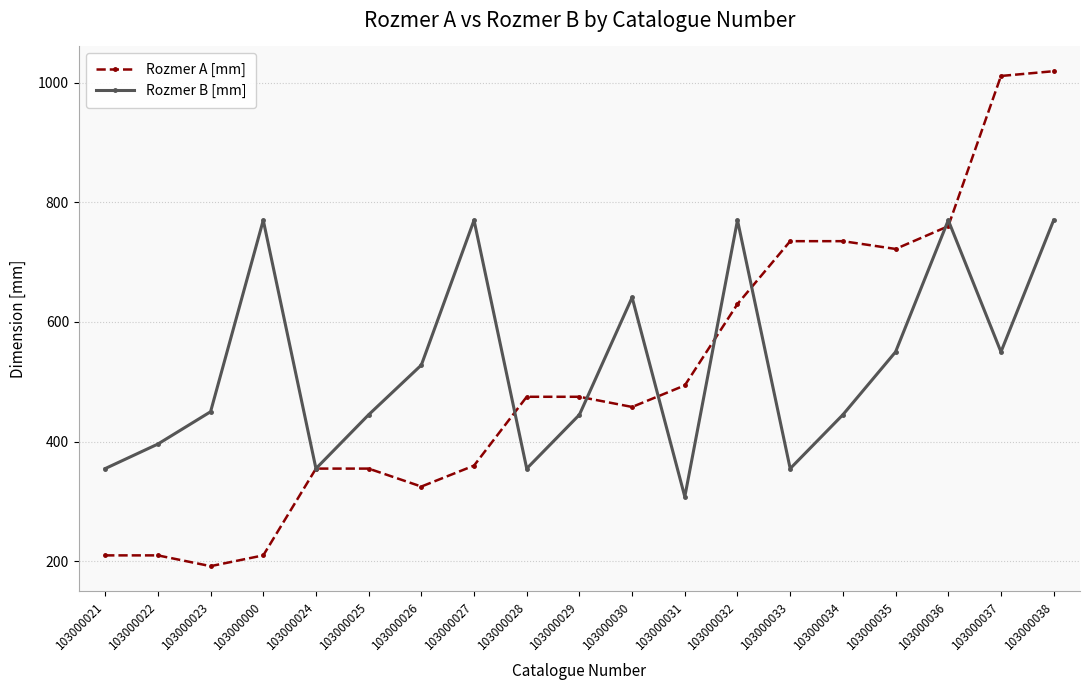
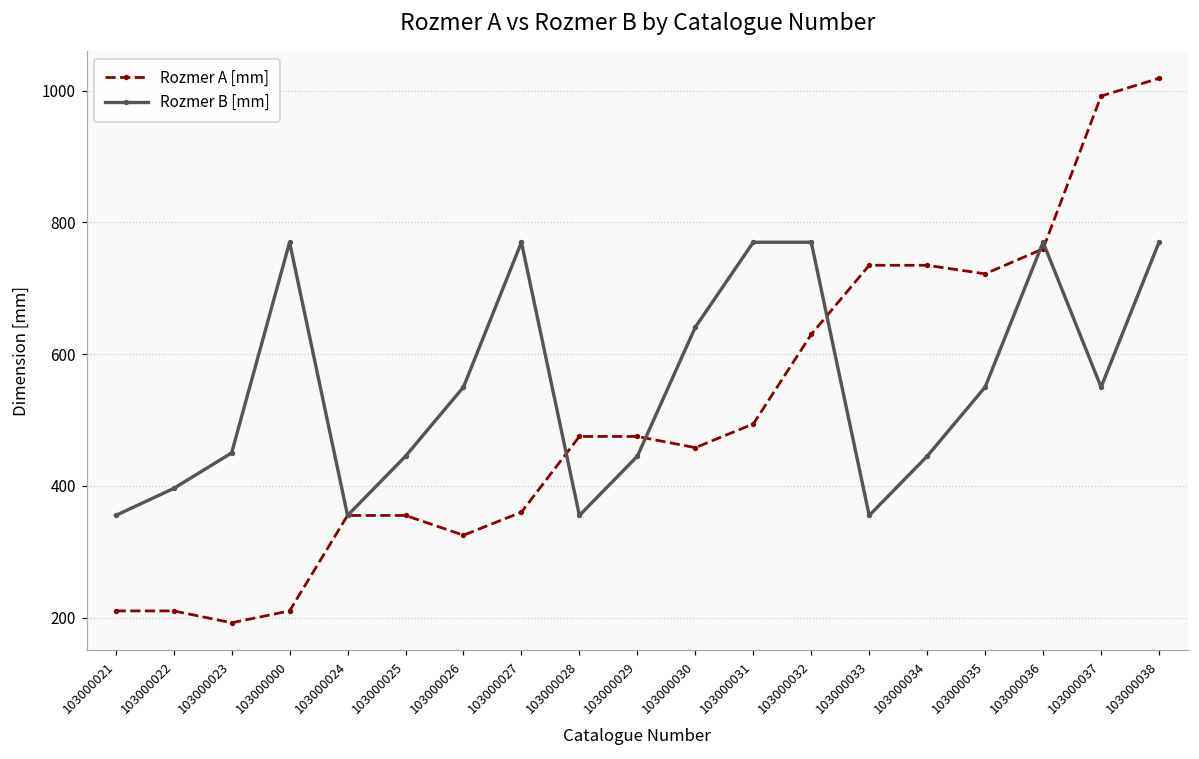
  {
    "Rozmer A [mm]": {
      "103000021": 210,
      "103000022": 210,
      "103000023": 190,
      "103000000": 210,
      "103000025": 360,
      "103000026": 330,
      "103000027": 360,
      "103000028": 480,
      "103000029": 480,
      "103000030": 460,
      "103000031": 490,
      "103000032": 630,
      "103000033": 740,
      "103000034": 740,
      "103000035": 720,
      "103000036": 760,
-     "103000037": 1010,
+     "103000037": 990,
      "103000038": 1020
    },
    "Rozmer B [mm]": {
      "103000021": 360,
      "103000022": 400,
      "103000023": 450,
      "103000000": 770,
      "103000025": 450,
-     "103000026": 530,
+     "103000026": 550,
      "103000027": 770,
      "103000028": 360,
      "103000029": 450,
      "103000030": 640,
-     "103000031": 310,
+     "103000031": 770,
      "103000032": 770,
      "103000033": 360,
      "103000034": 450,
      "103000035": 550,
      "103000036": 770,
      "103000037": 550,
      "103000038": 770
    }
  }
